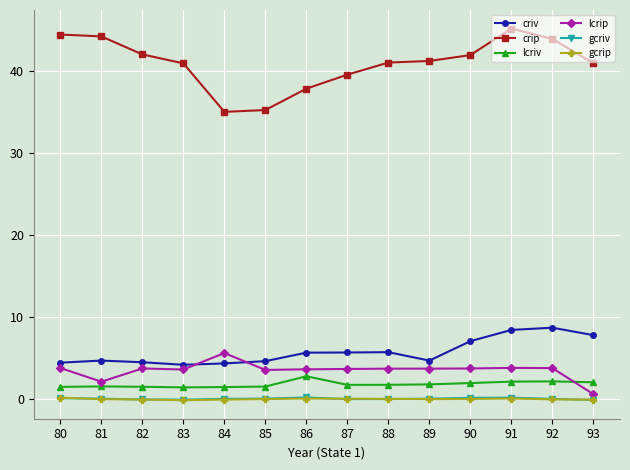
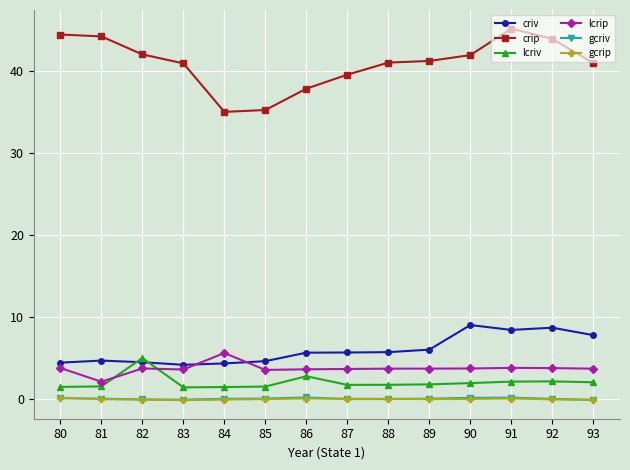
  {
    "criv": {
      "80": 4,
      "81": 5,
      "82": 4,
      "83": 4,
      "84": 4,
      "85": 5,
      "86": 6,
      "87": 6,
      "88": 6,
-     "89": 5,
-     "90": 7,
+     "89": 6,
+     "90": 9,
      "91": 8,
      "92": 9,
      "93": 8
    },
    "crip": {
      "80": 44,
      "81": 44,
      "82": 42,
      "83": 41,
      "84": 35,
      "85": 35,
      "86": 38,
      "87": 40,
      "88": 41,
      "89": 41,
      "90": 42,
      "93": 41
    },
    "lcriv": {
      "80": 1,
      "81": 2,
-     "82": 2,
+     "82": 5,
      "83": 1,
      "84": 1,
      "85": 2,
      "86": 3,
      "87": 2,
      "88": 2,
      "89": 2,
      "90": 2,
      "91": 2,
      "92": 2,
      "93": 2
    },
    "lcrip": {
      "80": 4,
      "81": 2,
      "82": 4,
      "83": 4,
      "84": 6,
      "85": 4,
      "86": 4,
      "87": 4,
      "88": 4,
      "89": 4,
      "90": 4,
      "91": 4,
      "92": 4,
-     "93": 1
+     "93": 4
    }
  }
